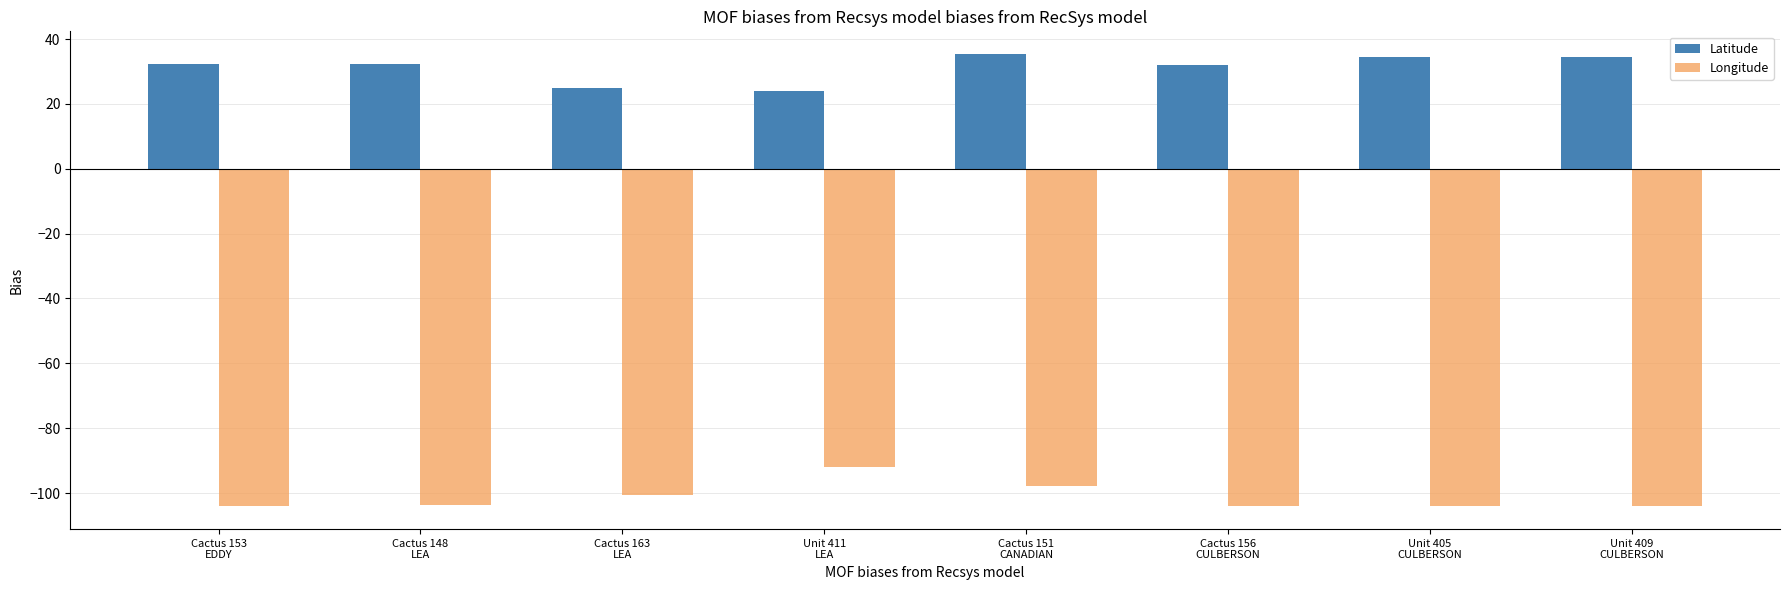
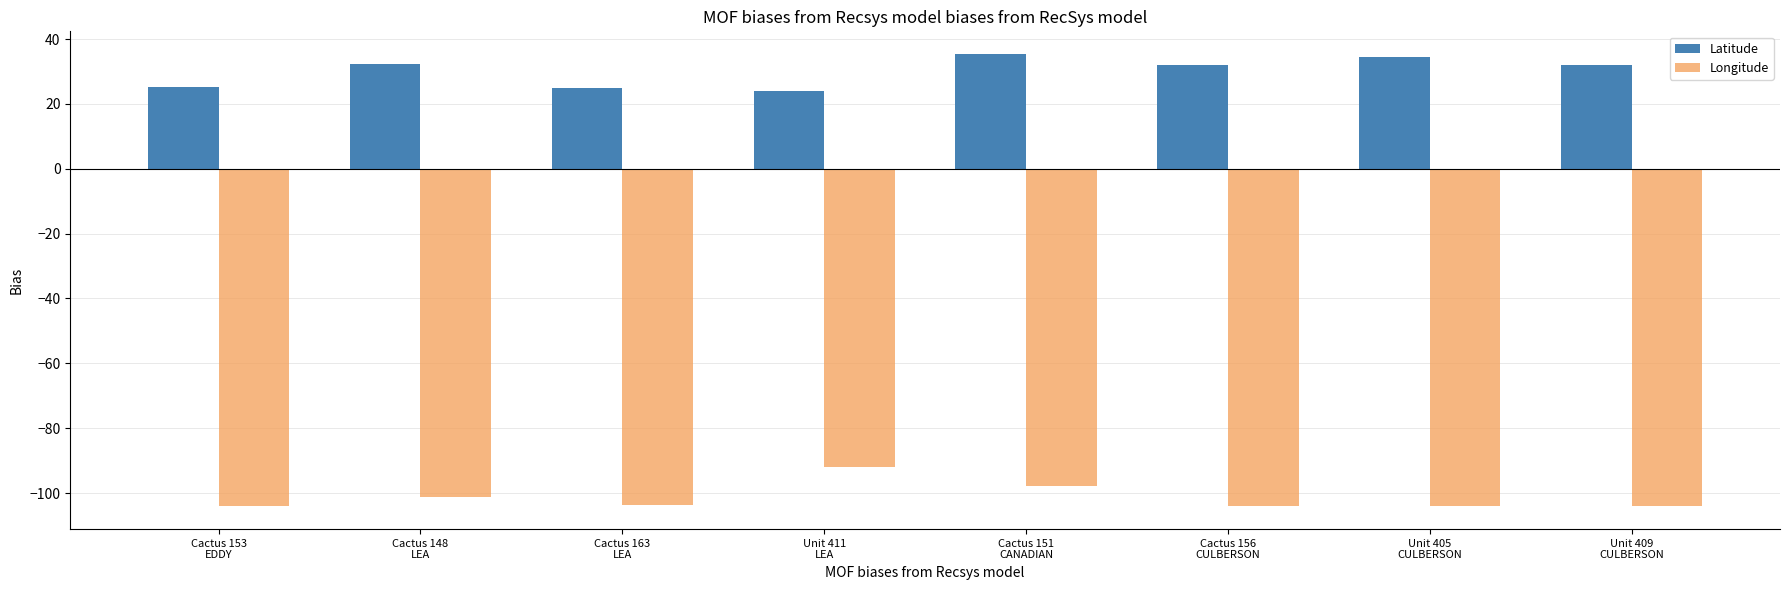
  {
    "Latitude": {
-     "Cactus 153 EDDY": 32,
+     "Cactus 153 EDDY": 25,
      "Cactus 148 LEA": 32,
      "Cactus 163 LEA": 25,
      "Unit 411 LEA": 24,
      "Cactus 151 CANADIAN": 35,
      "Cactus 156 CULBERSON": 32,
      "Unit 405 CULBERSON": 35,
-     "Unit 409 CULBERSON": 35
+     "Unit 409 CULBERSON": 32
    },
    "Longitude": {
      "Cactus 153 EDDY": -104,
-     "Cactus 148 LEA": -104,
-     "Cactus 163 LEA": -101,
+     "Cactus 148 LEA": -101,
+     "Cactus 163 LEA": -104,
      "Unit 411 LEA": -92,
      "Cactus 151 CANADIAN": -98,
      "Cactus 156 CULBERSON": -104,
      "Unit 405 CULBERSON": -104,
      "Unit 409 CULBERSON": -104
    }
  }
